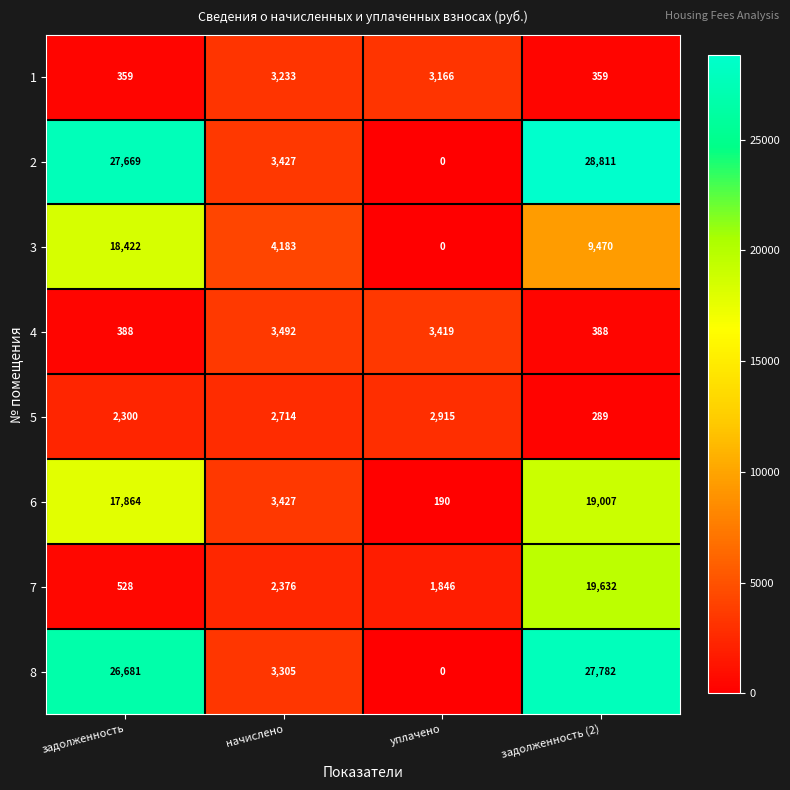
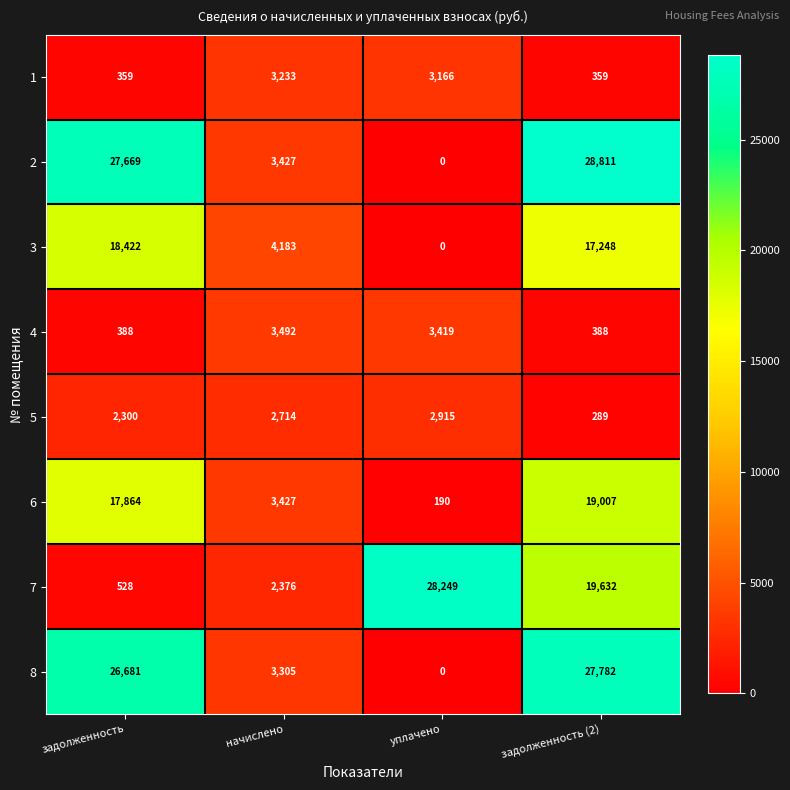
  {
    "1": {
      "задолженность": "359",
      "начислено": "3,233",
      "уплачено": "3,166",
      "задолженность (2)": "359"
    },
    "2": {
      "задолженность": "27,669",
      "начислено": "3,427",
      "уплачено": "0",
      "задолженность (2)": "28,811"
    },
    "3": {
      "задолженность": "18,422",
      "начислено": "4,183",
      "уплачено": "0",
-     "задолженность (2)": "9,470"
+     "задолженность (2)": "17,248"
    },
    "4": {
      "задолженность": "388",
      "начислено": "3,492",
      "уплачено": "3,419",
      "задолженность (2)": "388"
    },
    "5": {
      "задолженность": "2,300",
      "начислено": "2,714",
      "уплачено": "2,915",
      "задолженность (2)": "289"
    },
    "6": {
      "задолженность": "17,864",
      "начислено": "3,427",
      "уплачено": "190",
      "задолженность (2)": "19,007"
    },
    "7": {
      "задолженность": "528",
      "начислено": "2,376",
-     "уплачено": "1,846",
+     "уплачено": "28,249",
      "задолженность (2)": "19,632"
    },
    "8": {
      "задолженность": "26,681",
      "начислено": "3,305",
      "уплачено": "0",
      "задолженность (2)": "27,782"
    }
  }
